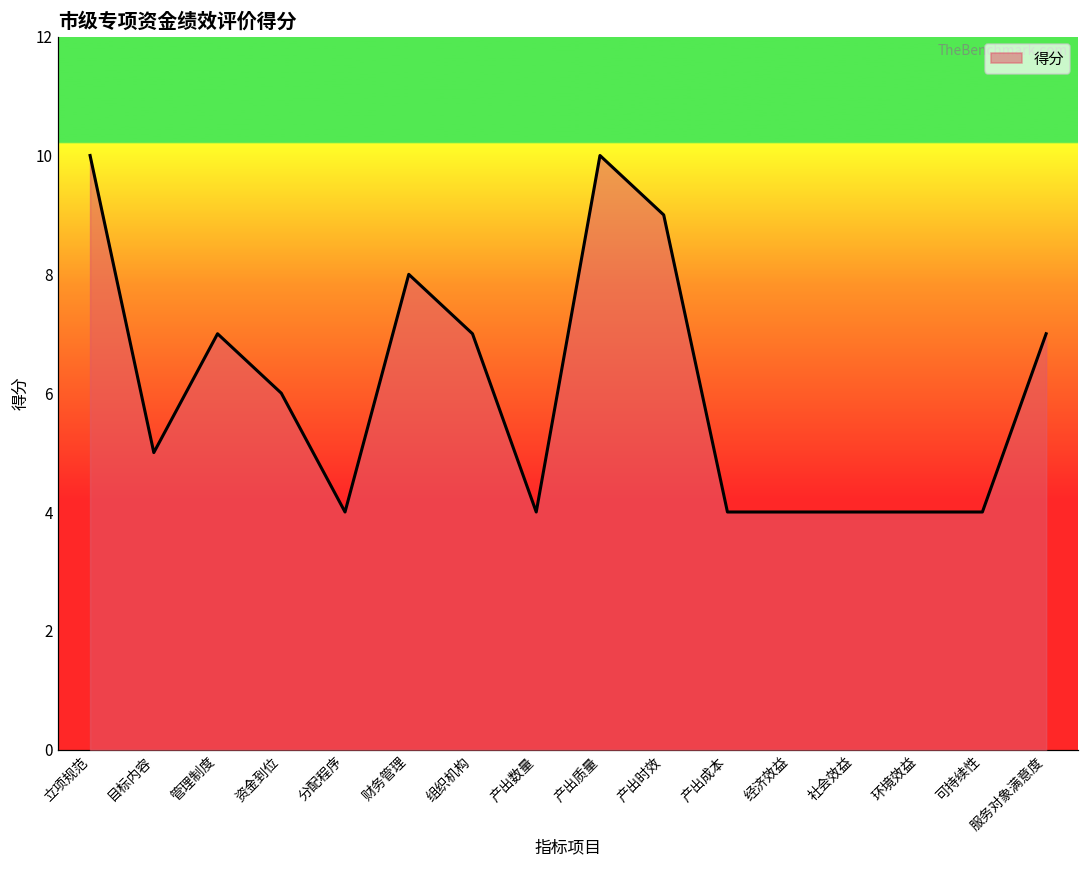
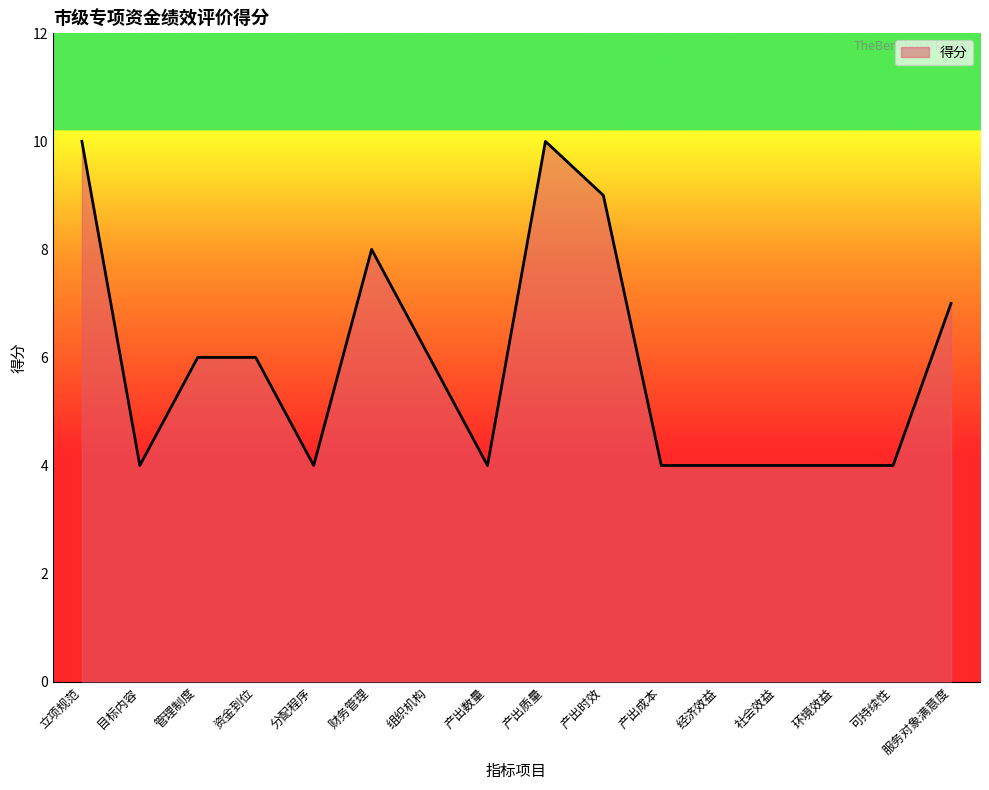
  {
    "立项规范": 10,
-   "目标内容": 5,
-   "管理制度": 7,
+   "目标内容": 4,
+   "管理制度": 6,
    "资金到位": 6,
    "分配程序": 4,
    "财务管理": 8,
-   "组织机构": 7,
+   "组织机构": 6,
    "产出数量": 4,
    "产出质量": 10,
    "产出时效": 9,
    "产出成本": 4,
    "经济效益": 4,
    "社会效益": 4,
    "环境效益": 4,
    "可持续性": 4,
    "服务对象满意度": 7
  }
